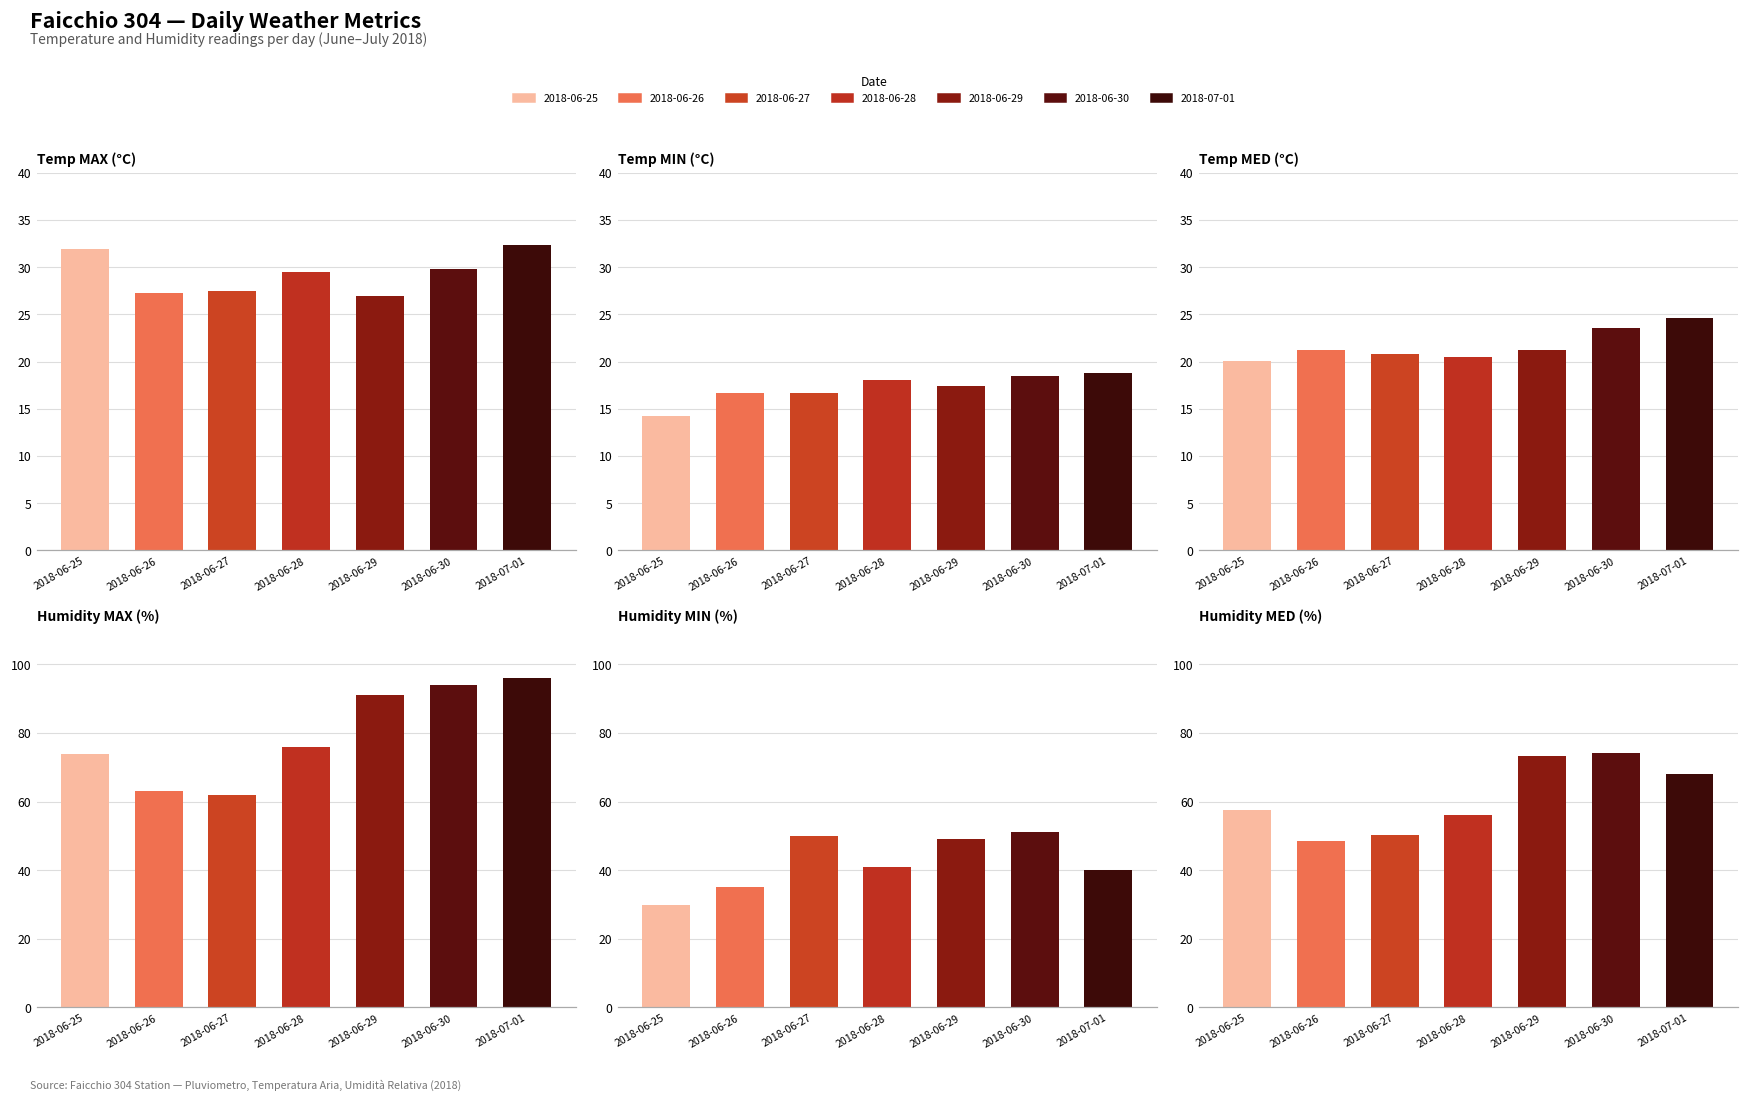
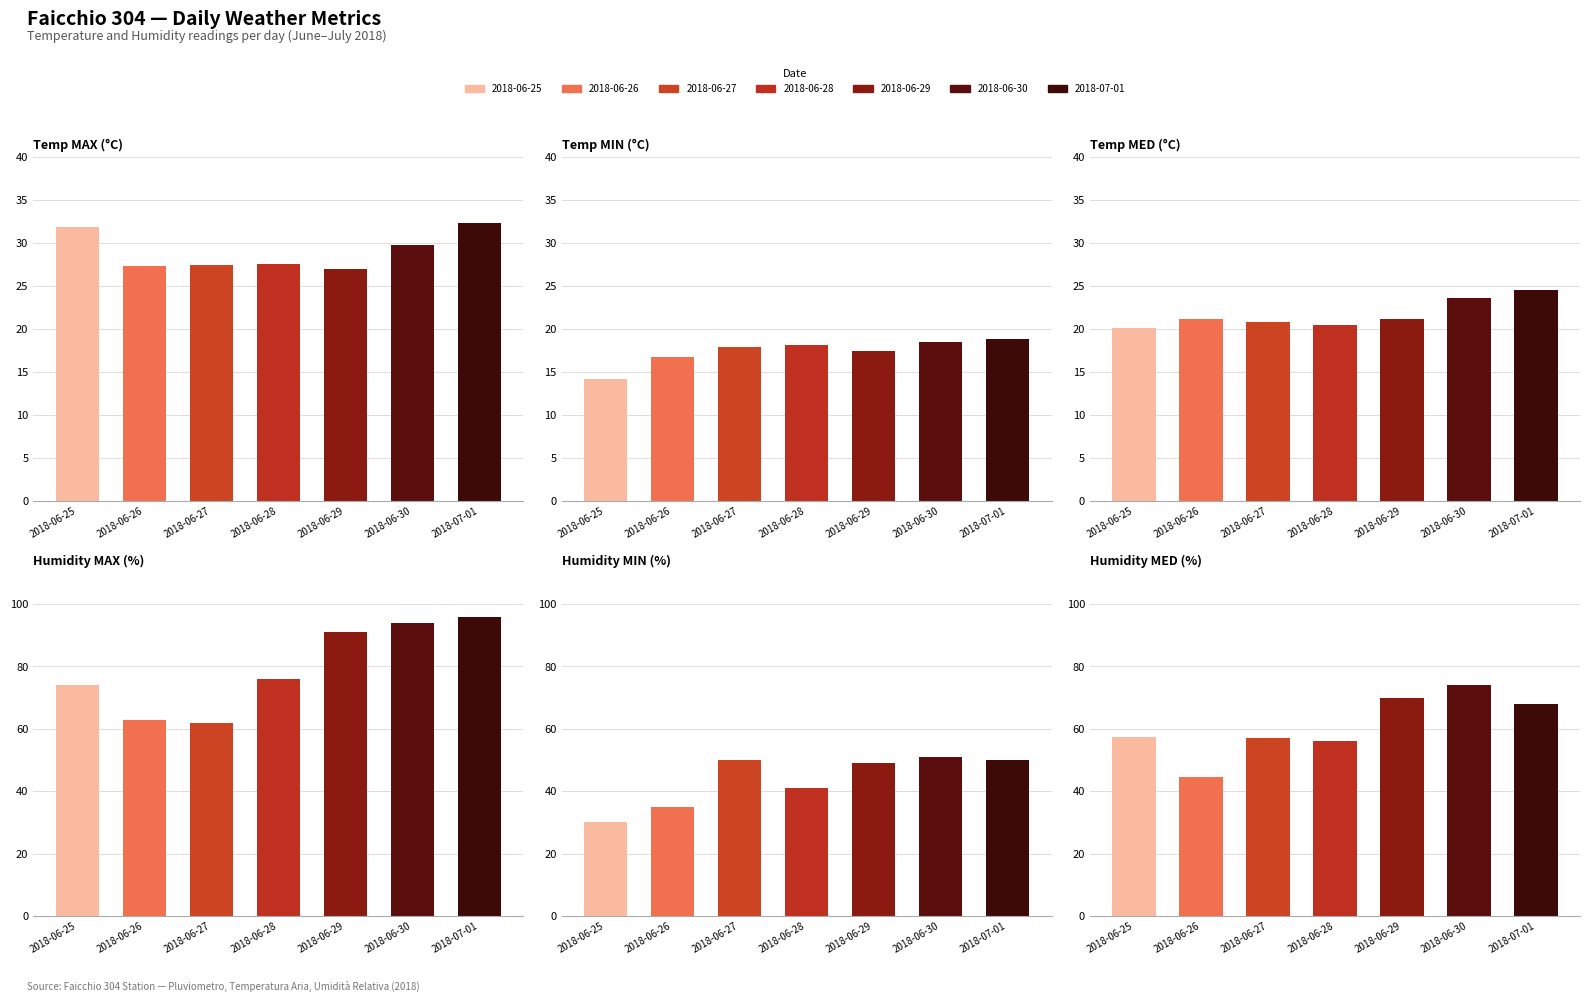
  {
    "Temp MAX (°C)": {
      "2018-06-25": 32,
      "2018-06-26": 27,
      "2018-06-27": 28,
-     "2018-06-28": 30,
+     "2018-06-28": 28,
      "2018-06-29": 27,
      "2018-06-30": 30,
      "2018-07-01": 32
    },
    "Temp MIN (°C)": {
      "2018-06-25": 14,
      "2018-06-26": 17,
-     "2018-06-27": 17,
+     "2018-06-27": 18,
      "2018-06-28": 18,
      "2018-06-29": 17,
      "2018-06-30": 19,
      "2018-07-01": 19
    },
    "Temp MED (°C)": {
      "2018-06-25": 20,
      "2018-06-26": 21,
      "2018-06-27": 21,
      "2018-06-28": 21,
      "2018-06-29": 21,
      "2018-06-30": 24,
      "2018-07-01": 25
    },
    "Humidity MAX (%)": {
      "2018-06-25": 74,
      "2018-06-26": 63,
      "2018-06-27": 62,
      "2018-06-28": 76,
      "2018-06-29": 91,
      "2018-06-30": 94,
      "2018-07-01": 96
    },
    "Humidity MIN (%)": {
      "2018-06-25": 30,
      "2018-06-26": 35,
      "2018-06-27": 50,
      "2018-06-28": 41,
      "2018-06-29": 49,
      "2018-06-30": 51,
-     "2018-07-01": 40
+     "2018-07-01": 50
    },
    "Humidity MED (%)": {
      "2018-06-25": 58,
-     "2018-06-26": 49,
-     "2018-06-27": 50,
+     "2018-06-26": 45,
+     "2018-06-27": 57,
      "2018-06-28": 56,
-     "2018-06-29": 73,
+     "2018-06-29": 70,
      "2018-06-30": 74,
      "2018-07-01": 68
    }
  }
